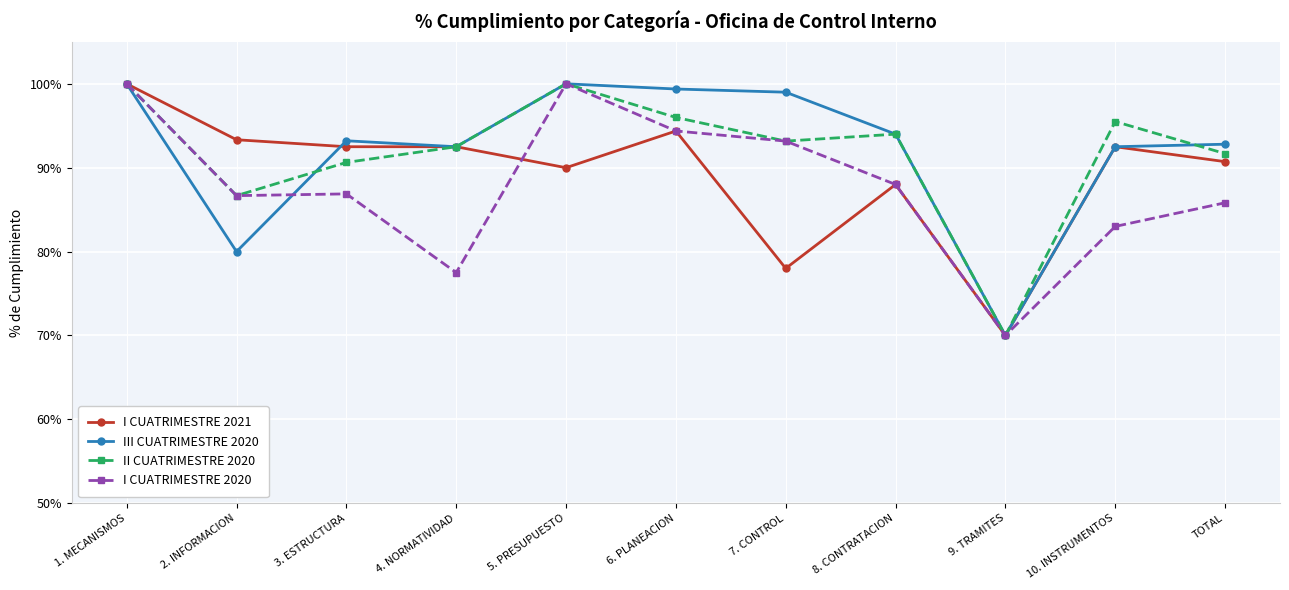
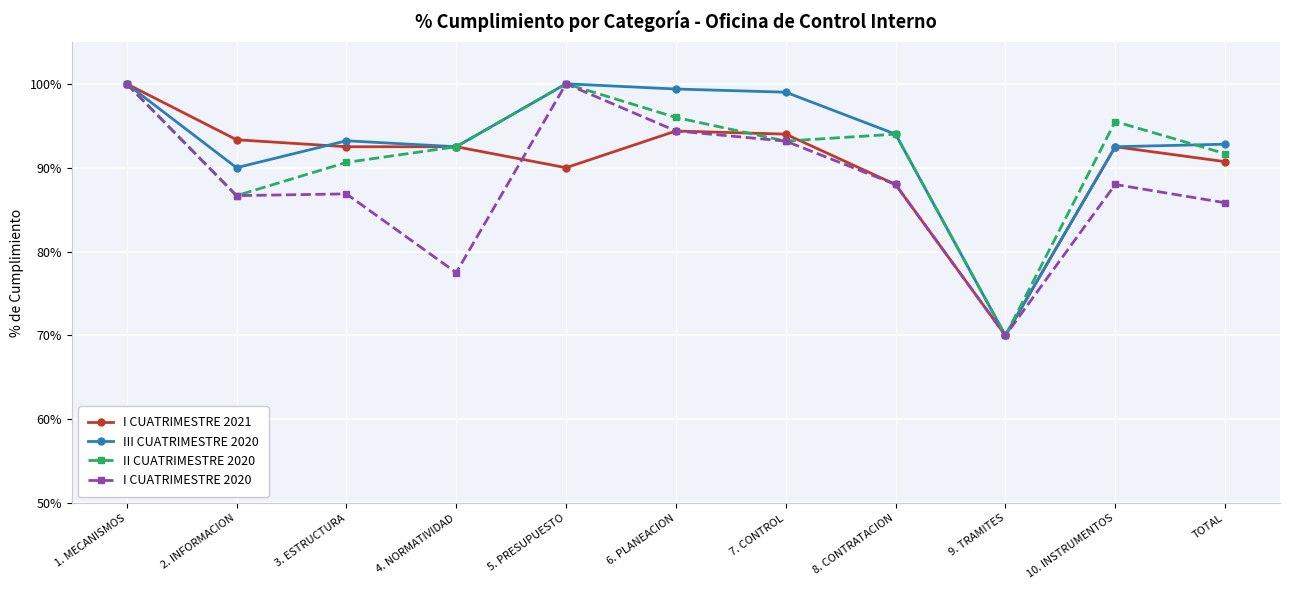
  {
    "I CUATRIMESTRE 2021": {
      "2. INFORMACION": "93%",
      "3. ESTRUCTURA": "93%",
      "5. PRESUPUESTO": "90%",
-     "7. CONTROL": "78%",
+     "7. CONTROL": "94%",
      "TOTAL": "91%"
    },
    "III CUATRIMESTRE 2020": {
-     "2. INFORMACION": "80%",
+     "2. INFORMACION": "90%",
      "3. ESTRUCTURA": "93%",
      "6. PLANEACION": "99%",
      "7. CONTROL": "99%",
      "TOTAL": "93%"
    },
    "II CUATRIMESTRE 2020": {
      "3. ESTRUCTURA": "91%",
      "6. PLANEACION": "96%",
      "10. INSTRUMENTOS": "96%",
      "TOTAL": "92%"
    },
    "I CUATRIMESTRE 2020": {
      "3. ESTRUCTURA": "87%",
      "4. NORMATIVIDAD": "78%",
-     "10. INSTRUMENTOS": "83%",
+     "10. INSTRUMENTOS": "88%",
      "TOTAL": "86%"
    }
  }
